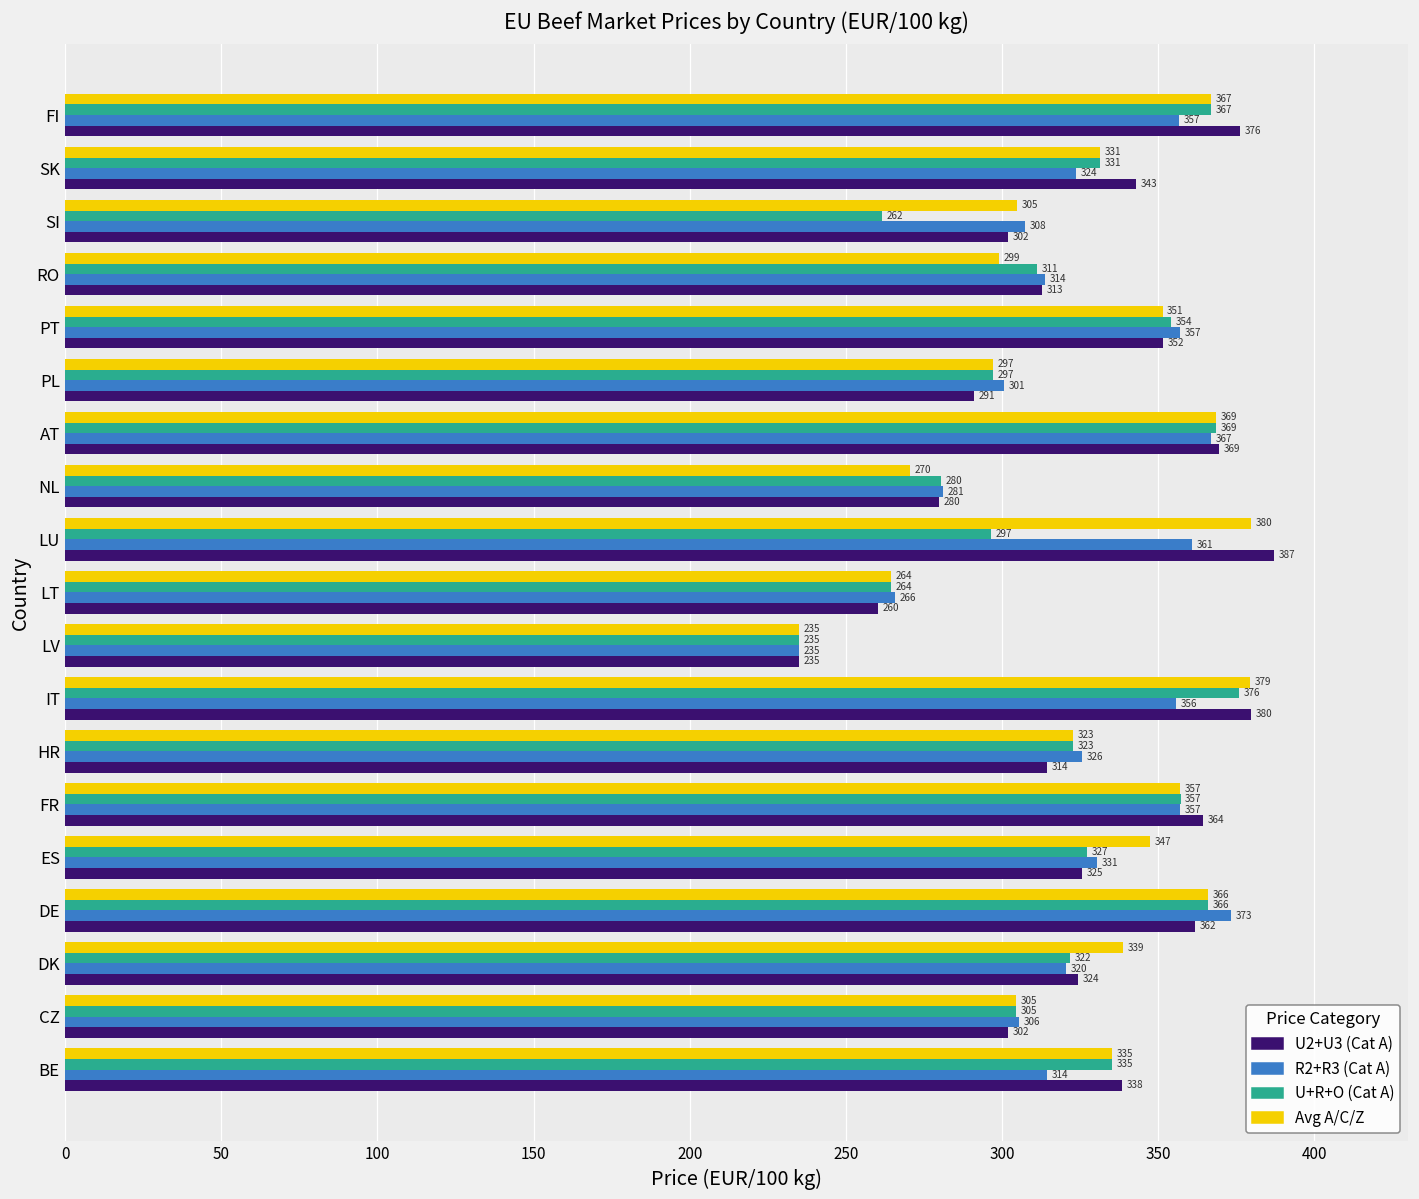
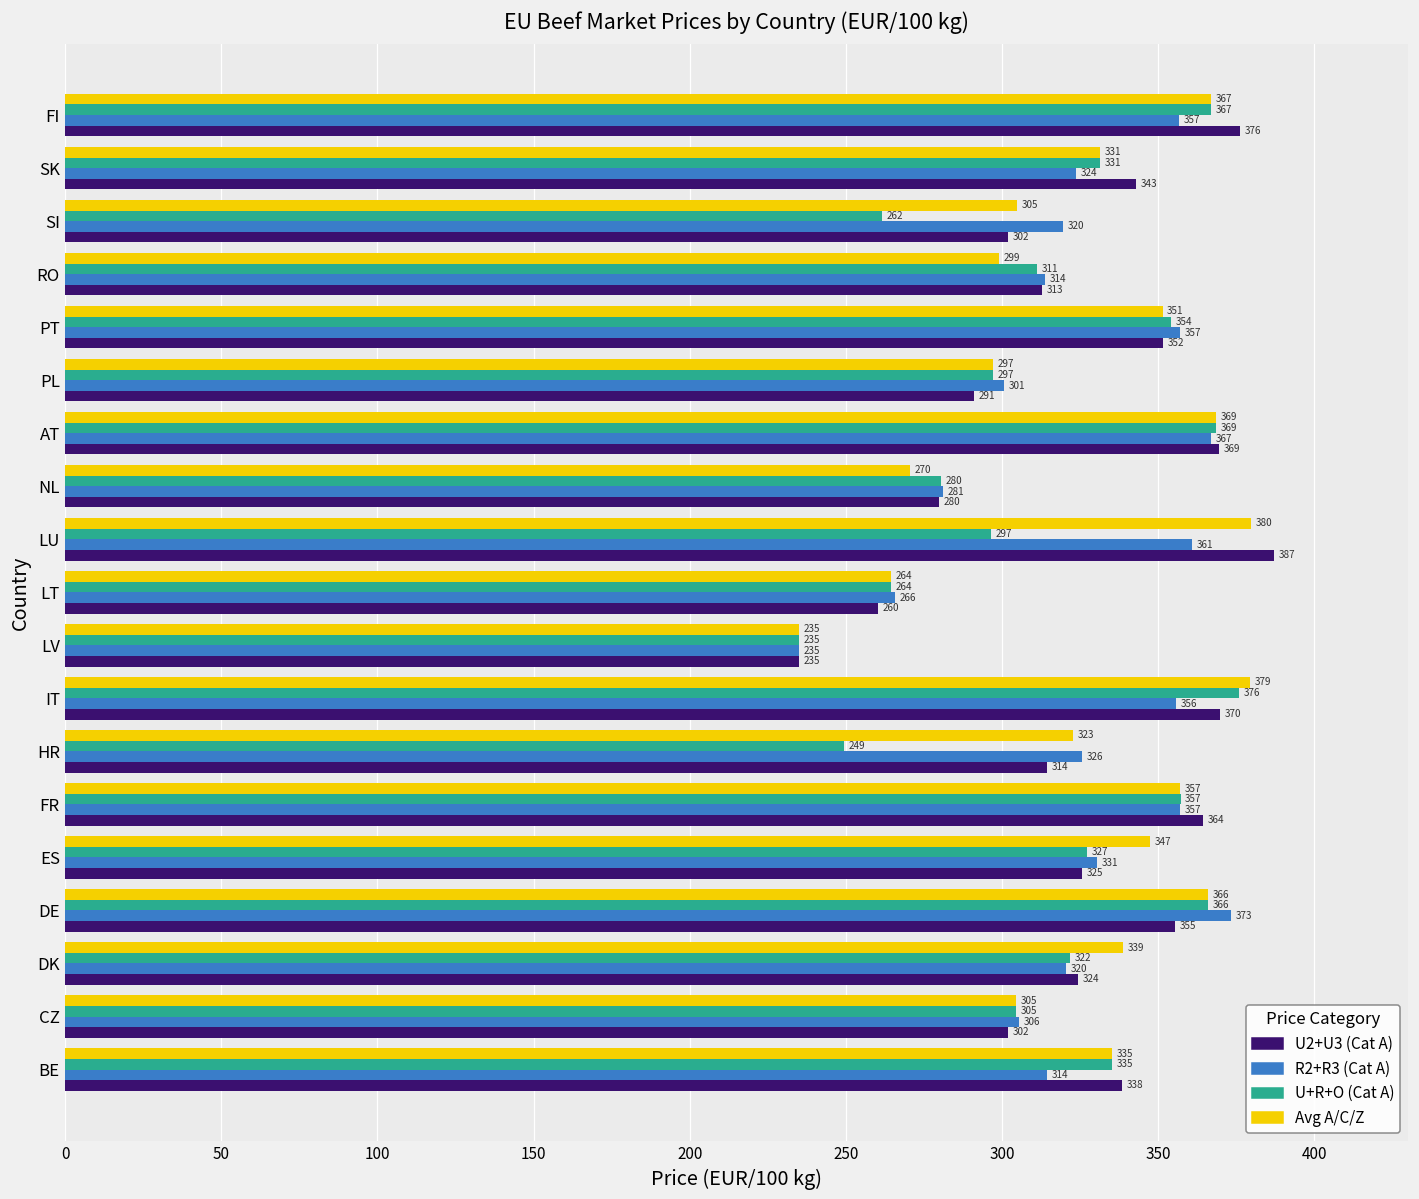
  {
    "U2+U3 (Cat A)": {
      "FI": 376,
      "SK": 343,
      "SI": 302,
      "RO": 313,
      "PT": 352,
      "PL": 291,
      "AT": 369,
      "NL": 280,
      "LU": 387,
      "LT": 260,
      "LV": 235,
-     "IT": 380,
+     "IT": 370,
      "HR": 314,
      "FR": 364,
      "ES": 325,
-     "DE": 362,
+     "DE": 355,
      "DK": 324,
      "CZ": 302,
      "BE": 338
    },
    "R2+R3 (Cat A)": {
      "FI": 357,
      "SK": 324,
-     "SI": 308,
+     "SI": 320,
      "RO": 314,
      "PT": 357,
      "PL": 301,
      "AT": 367,
      "NL": 281,
      "LU": 361,
      "LT": 266,
      "LV": 235,
      "IT": 356,
      "HR": 326,
      "FR": 357,
      "ES": 331,
      "DE": 373,
      "DK": 320,
      "CZ": 306,
      "BE": 314
    },
    "U+R+O (Cat A)": {
      "FI": 367,
      "SK": 331,
      "SI": 262,
      "RO": 311,
      "PT": 354,
      "PL": 297,
      "AT": 369,
      "NL": 280,
      "LU": 297,
      "LT": 264,
      "LV": 235,
      "IT": 376,
-     "HR": 323,
+     "HR": 249,
      "FR": 357,
      "ES": 327,
      "DE": 366,
      "DK": 322,
      "CZ": 305,
      "BE": 335
    },
    "Avg A/C/Z": {
      "FI": 367,
      "SK": 331,
      "SI": 305,
      "RO": 299,
      "PT": 351,
      "PL": 297,
      "AT": 369,
      "NL": 270,
      "LU": 380,
      "LT": 264,
      "LV": 235,
      "IT": 379,
      "HR": 323,
      "FR": 357,
      "ES": 347,
      "DE": 366,
      "DK": 339,
      "CZ": 305,
      "BE": 335
    }
  }
